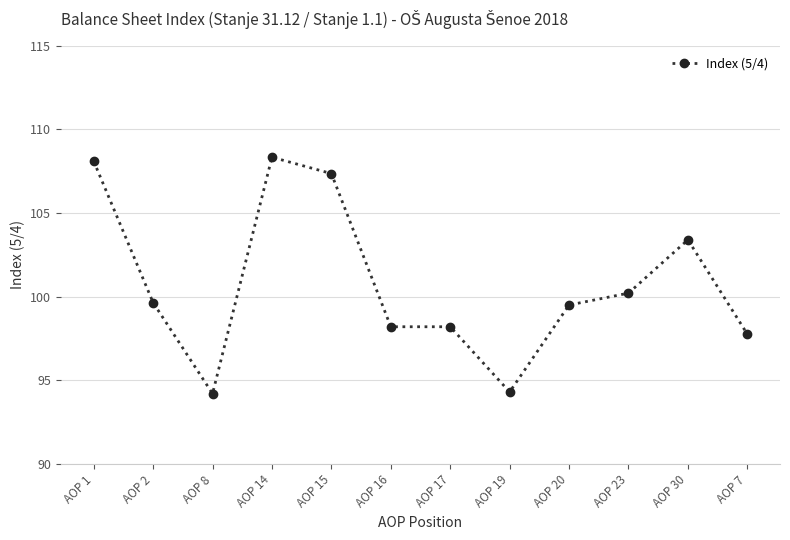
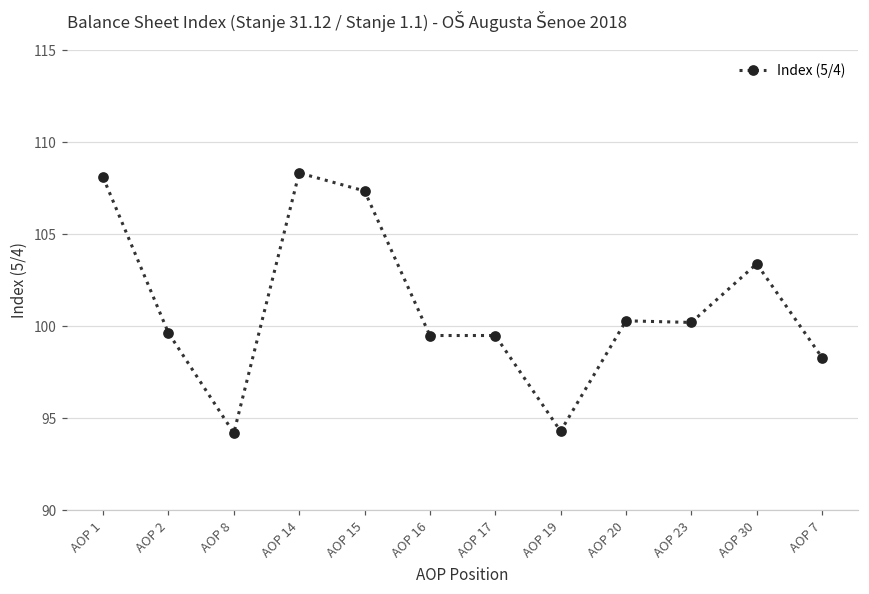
  {
    "AOP 1": 108.1,
    "AOP 2": 99.6,
    "AOP 8": 94.2,
    "AOP 14": 108.3,
    "AOP 15": 107.4,
-   "AOP 16": 98.2,
-   "AOP 17": 98.2,
+   "AOP 16": 99.5,
+   "AOP 17": 99.5,
    "AOP 19": 94.3,
-   "AOP 20": 99.5,
+   "AOP 20": 100.3,
    "AOP 23": 100.2,
    "AOP 30": 103.4,
-   "AOP 7": 97.8
+   "AOP 7": 98.3
  }
